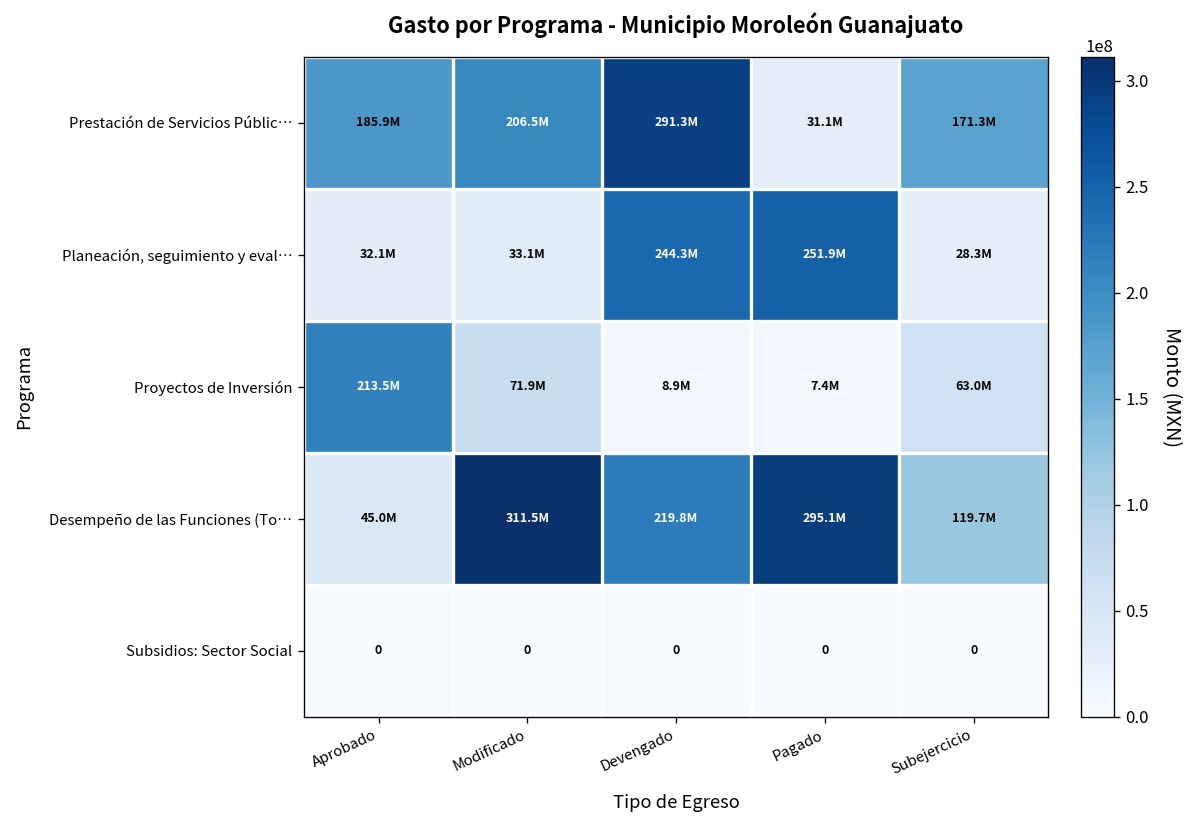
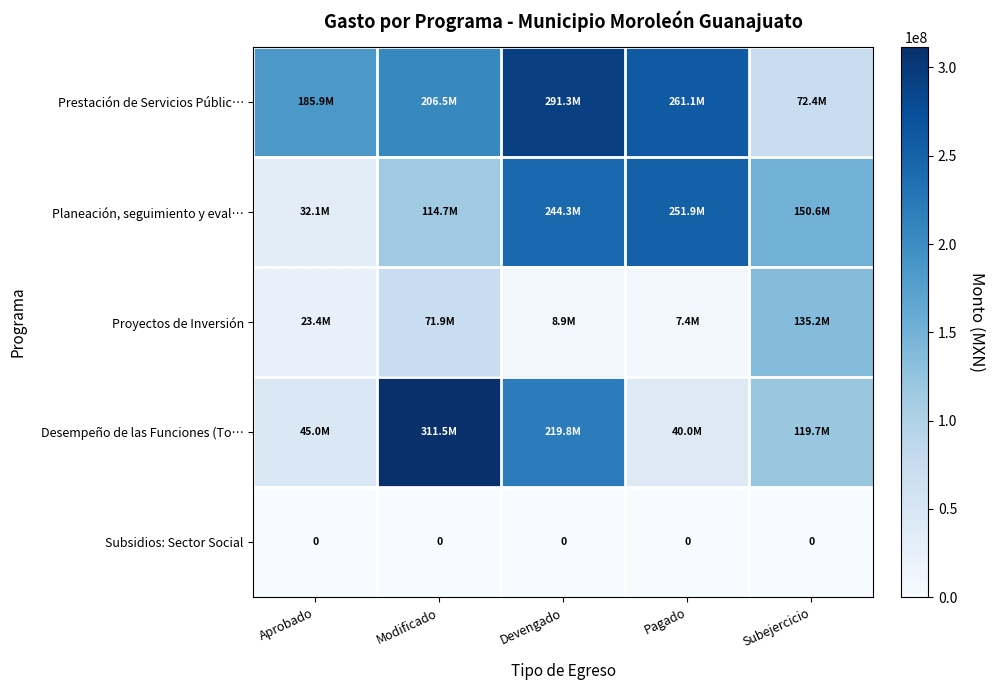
  {
    "Prestación de Servicios Públic…": {
      "Aprobado": "185.9M",
      "Modificado": "206.5M",
      "Devengado": "291.3M",
-     "Pagado": "31.1M",
-     "Subejercicio": "171.3M"
+     "Pagado": "261.1M",
+     "Subejercicio": "72.4M"
    },
    "Planeación, seguimiento y eval…": {
      "Aprobado": "32.1M",
-     "Modificado": "33.1M",
+     "Modificado": "114.7M",
      "Devengado": "244.3M",
      "Pagado": "251.9M",
-     "Subejercicio": "28.3M"
+     "Subejercicio": "150.6M"
    },
    "Proyectos de Inversión": {
-     "Aprobado": "213.5M",
+     "Aprobado": "23.4M",
      "Modificado": "71.9M",
      "Devengado": "8.9M",
      "Pagado": "7.4M",
-     "Subejercicio": "63.0M"
+     "Subejercicio": "135.2M"
    },
    "Desempeño de las Funciones (To…": {
      "Aprobado": "45.0M",
      "Modificado": "311.5M",
      "Devengado": "219.8M",
-     "Pagado": "295.1M",
+     "Pagado": "40.0M",
      "Subejercicio": "119.7M"
    },
    "Subsidios: Sector Social": {
      "Aprobado": "0",
      "Modificado": "0",
      "Devengado": "0",
      "Pagado": "0",
      "Subejercicio": "0"
    }
  }
